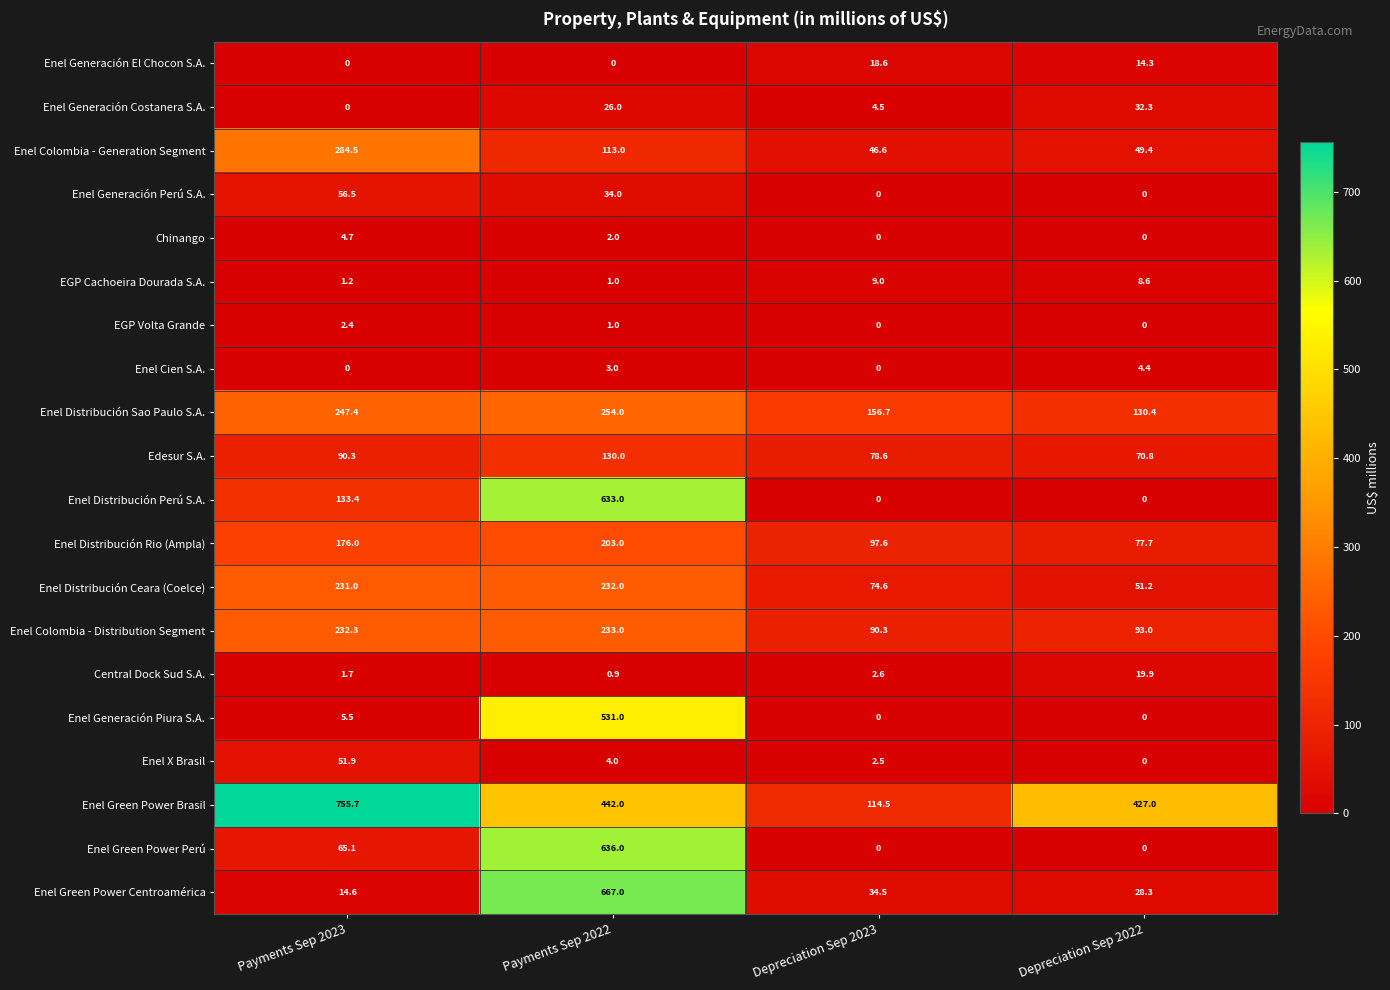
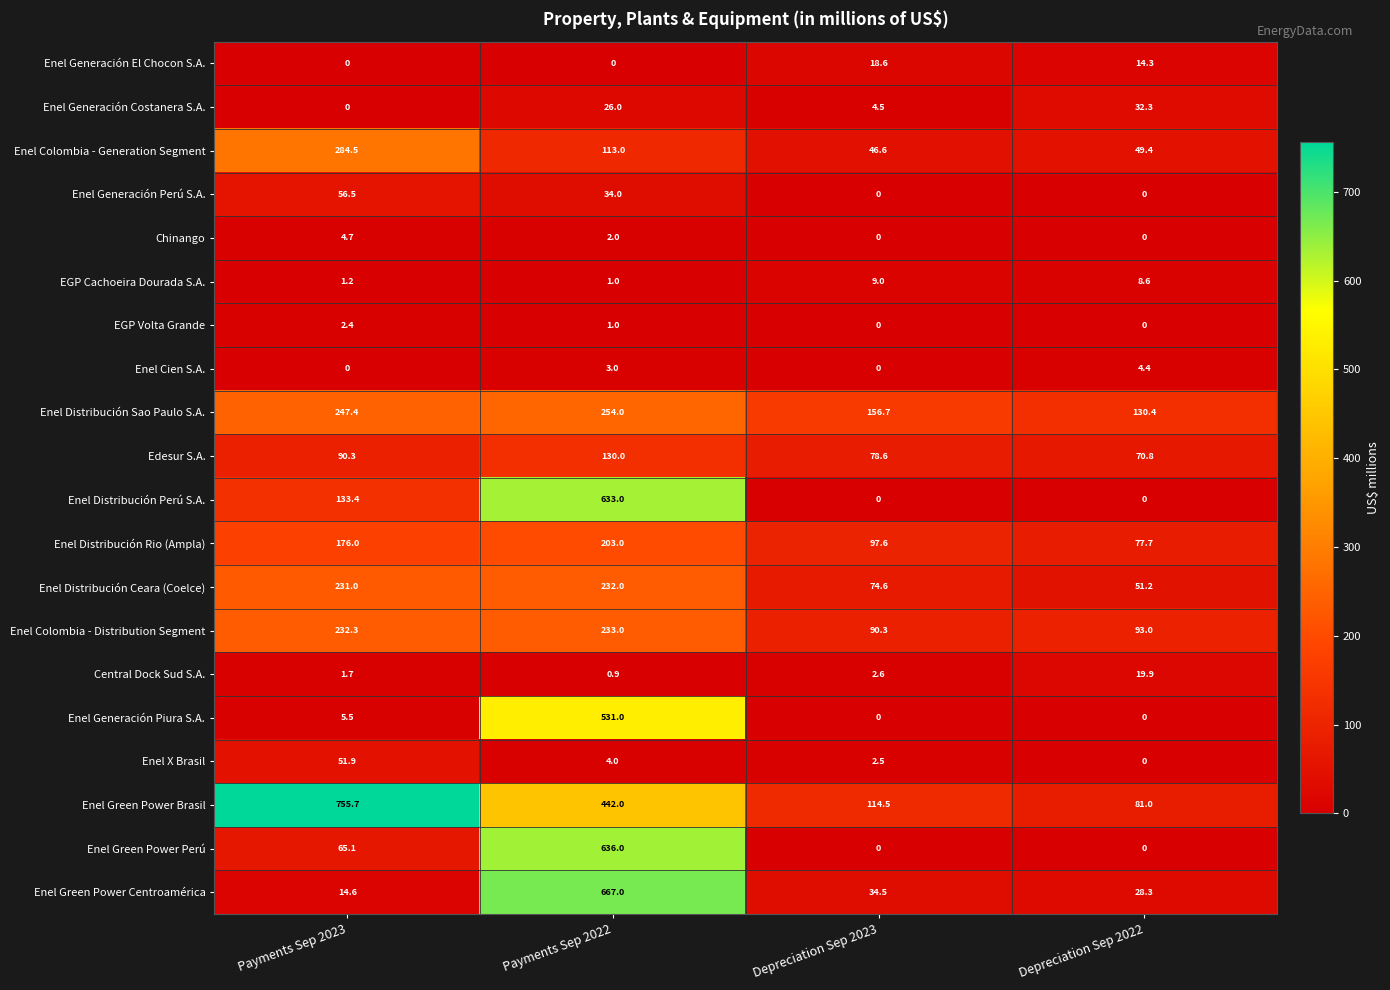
  {
    "Enel Generación El Chocon S.A.": {
      "Payments Sep 2023": 0,
      "Payments Sep 2022": 0,
      "Depreciation Sep 2023": 18.6,
      "Depreciation Sep 2022": 14.3
    },
    "Enel Generación Costanera S.A.": {
      "Payments Sep 2023": 0,
      "Payments Sep 2022": 26.0,
      "Depreciation Sep 2023": 4.5,
      "Depreciation Sep 2022": 32.3
    },
    "Enel Colombia - Generation Segment": {
      "Payments Sep 2023": 284.5,
      "Payments Sep 2022": 113.0,
      "Depreciation Sep 2023": 46.6,
      "Depreciation Sep 2022": 49.4
    },
    "Enel Generación Perú S.A.": {
      "Payments Sep 2023": 56.5,
      "Payments Sep 2022": 34.0,
      "Depreciation Sep 2023": 0,
      "Depreciation Sep 2022": 0
    },
    "Chinango": {
      "Payments Sep 2023": 4.7,
      "Payments Sep 2022": 2.0,
      "Depreciation Sep 2023": 0,
      "Depreciation Sep 2022": 0
    },
    "EGP Cachoeira Dourada S.A.": {
      "Payments Sep 2023": 1.2,
      "Payments Sep 2022": 1.0,
      "Depreciation Sep 2023": 9.0,
      "Depreciation Sep 2022": 8.6
    },
    "EGP Volta Grande": {
      "Payments Sep 2023": 2.4,
      "Payments Sep 2022": 1.0,
      "Depreciation Sep 2023": 0,
      "Depreciation Sep 2022": 0
    },
    "Enel Cien S.A.": {
      "Payments Sep 2023": 0,
      "Payments Sep 2022": 3.0,
      "Depreciation Sep 2023": 0,
      "Depreciation Sep 2022": 4.4
    },
    "Enel Distribución Sao Paulo S.A.": {
      "Payments Sep 2023": 247.4,
      "Payments Sep 2022": 254.0,
      "Depreciation Sep 2023": 156.7,
      "Depreciation Sep 2022": 130.4
    },
    "Edesur S.A.": {
      "Payments Sep 2023": 90.3,
      "Payments Sep 2022": 130.0,
      "Depreciation Sep 2023": 78.6,
      "Depreciation Sep 2022": 70.8
    },
    "Enel Distribución Perú S.A.": {
      "Payments Sep 2023": 133.4,
      "Payments Sep 2022": 633.0,
      "Depreciation Sep 2023": 0,
      "Depreciation Sep 2022": 0
    },
    "Enel Distribución Rio (Ampla)": {
      "Payments Sep 2023": 176.0,
      "Payments Sep 2022": 203.0,
      "Depreciation Sep 2023": 97.6,
      "Depreciation Sep 2022": 77.7
    },
    "Enel Distribución Ceara (Coelce)": {
      "Payments Sep 2023": 231.0,
      "Payments Sep 2022": 232.0,
      "Depreciation Sep 2023": 74.6,
      "Depreciation Sep 2022": 51.2
    },
    "Enel Colombia - Distribution Segment": {
      "Payments Sep 2023": 232.3,
      "Payments Sep 2022": 233.0,
      "Depreciation Sep 2023": 90.3,
      "Depreciation Sep 2022": 93.0
    },
    "Central Dock Sud S.A.": {
      "Payments Sep 2023": 1.7,
      "Payments Sep 2022": 0.9,
      "Depreciation Sep 2023": 2.6,
      "Depreciation Sep 2022": 19.9
    },
    "Enel Generación Piura S.A.": {
      "Payments Sep 2023": 5.5,
      "Payments Sep 2022": 531.0,
      "Depreciation Sep 2023": 0,
      "Depreciation Sep 2022": 0
    },
    "Enel X Brasil": {
      "Payments Sep 2023": 51.9,
      "Payments Sep 2022": 4.0,
      "Depreciation Sep 2023": 2.5,
      "Depreciation Sep 2022": 0
    },
    "Enel Green Power Brasil": {
      "Payments Sep 2023": 755.7,
      "Payments Sep 2022": 442.0,
      "Depreciation Sep 2023": 114.5,
-     "Depreciation Sep 2022": 427.0
+     "Depreciation Sep 2022": 81.0
    },
    "Enel Green Power Perú": {
      "Payments Sep 2023": 65.1,
      "Payments Sep 2022": 636.0,
      "Depreciation Sep 2023": 0,
      "Depreciation Sep 2022": 0
    },
    "Enel Green Power Centroamérica": {
      "Payments Sep 2023": 14.6,
      "Payments Sep 2022": 667.0,
      "Depreciation Sep 2023": 34.5,
      "Depreciation Sep 2022": 28.3
    }
  }
